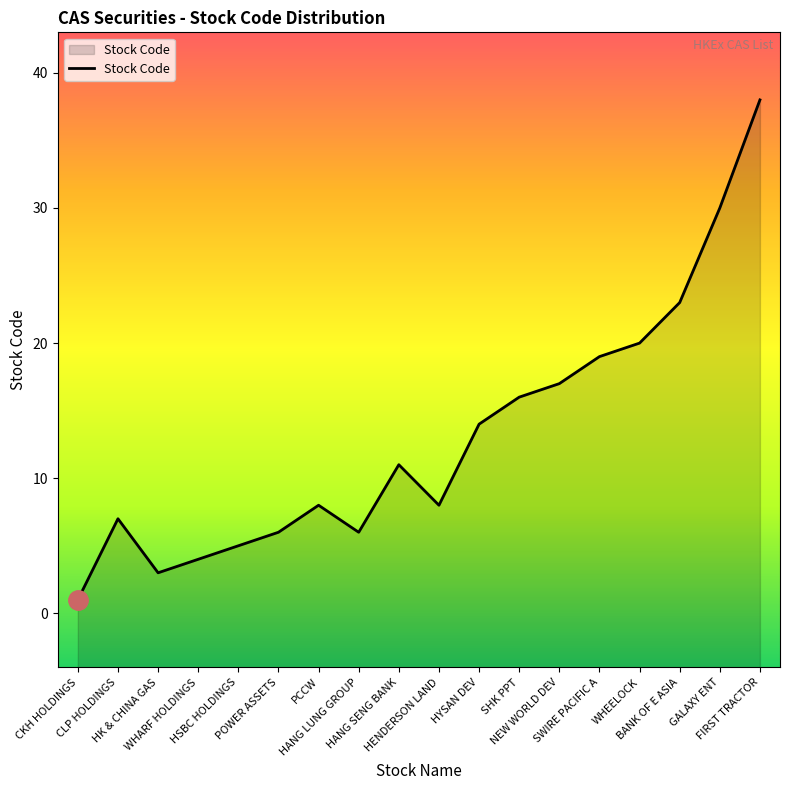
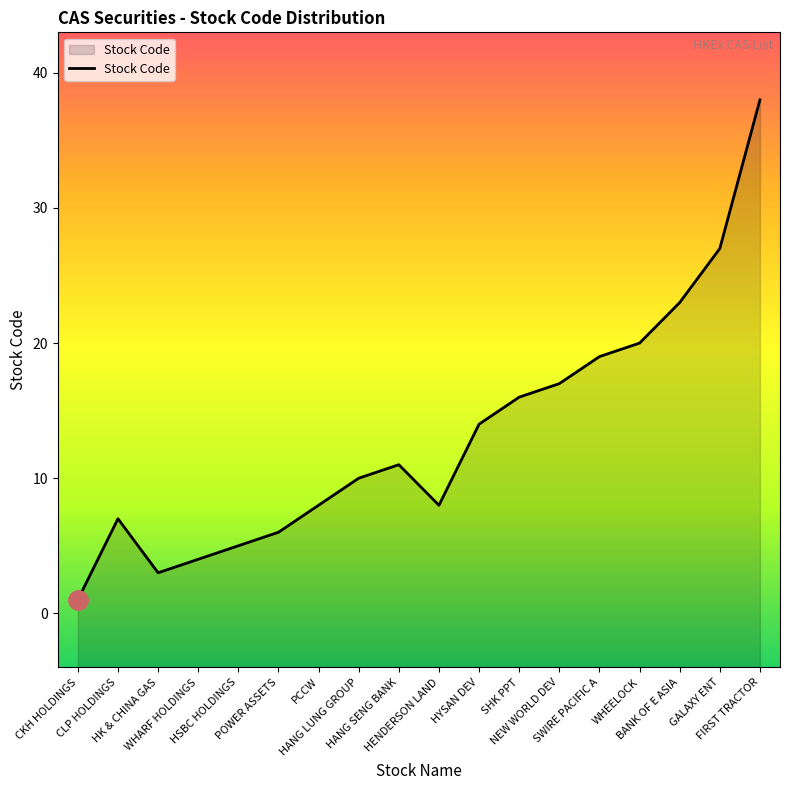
  {
    "Stock Code": {
      "CLP HOLDINGS": 7,
      "HK & CHINA GAS": 3,
      "WHARF HOLDINGS": 4,
      "HSBC HOLDINGS": 5,
      "POWER ASSETS": 6,
      "PCCW": 8,
-     "HANG LUNG GROUP": 6,
+     "HANG LUNG GROUP": 10,
      "HANG SENG BANK": 11,
      "HENDERSON LAND": 8,
      "HYSAN DEV": 14,
      "SHK PPT": 16,
      "NEW WORLD DEV": 17,
      "SWIRE PACIFIC A": 19,
      "WHEELOCK": 20,
      "BANK OF E ASIA": 23,
-     "GALAXY ENT": 30,
+     "GALAXY ENT": 27,
      "FIRST TRACTOR": 38
    }
  }
